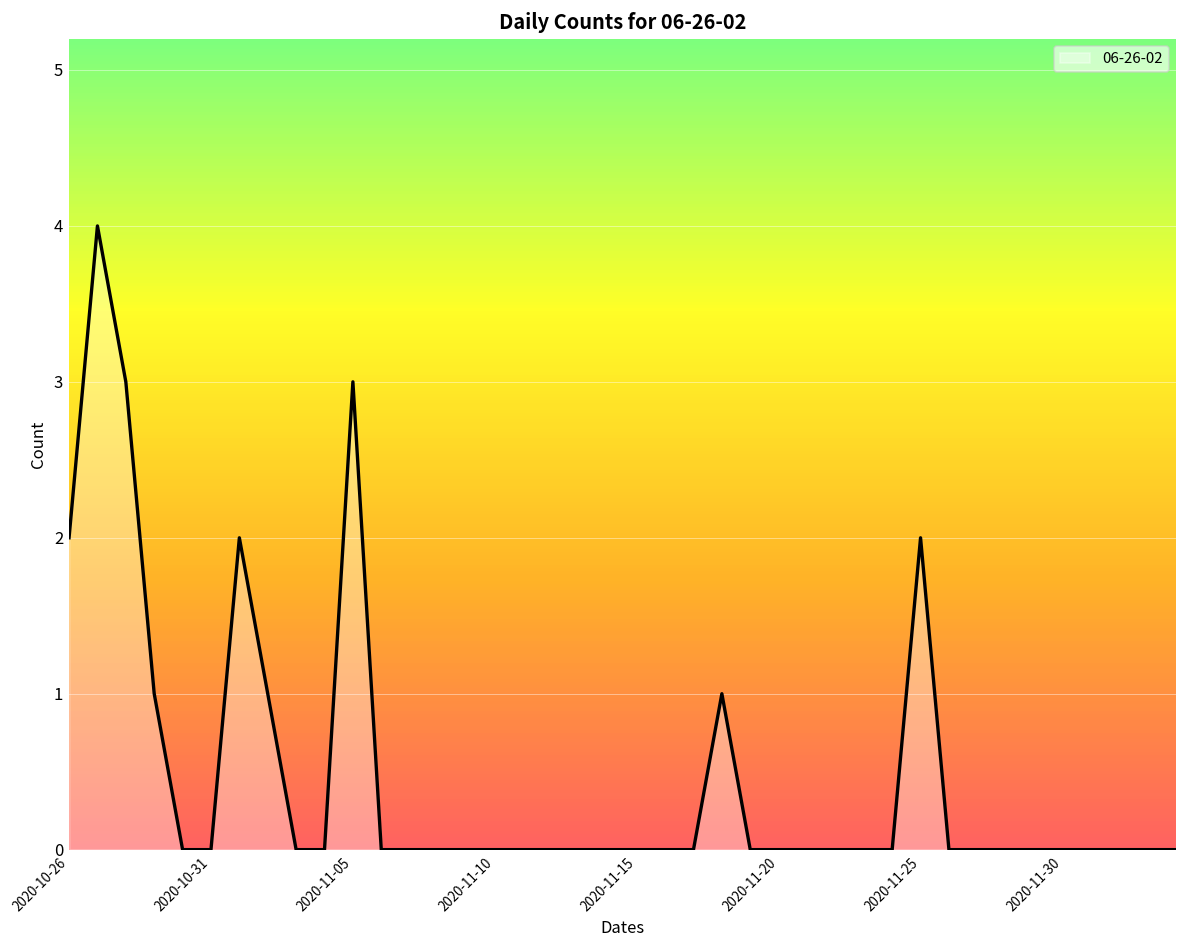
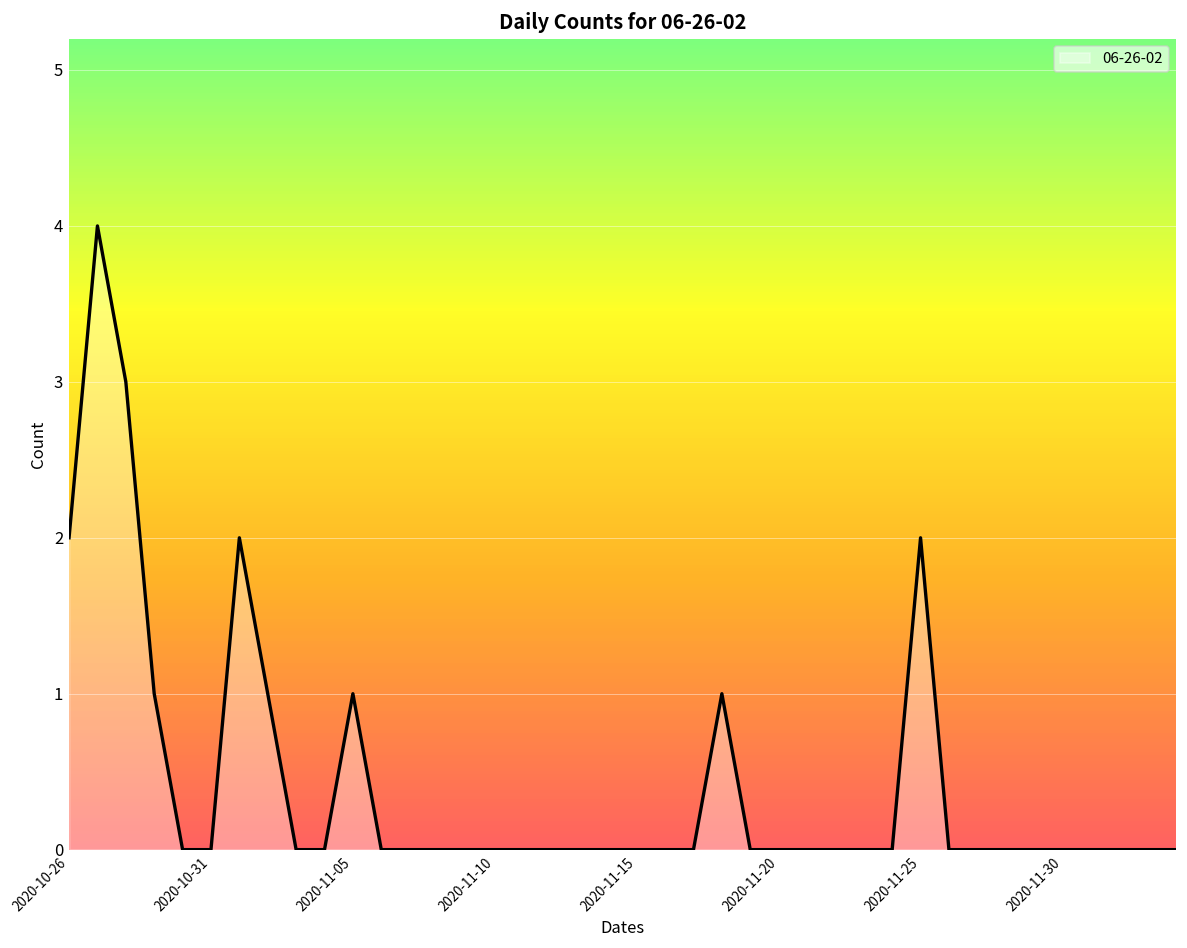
  {
    "2020-10-26": 2,
    "2020-10-31": 0,
-   "2020-11-05": 3,
+   "2020-11-05": 1,
    "2020-11-10": 0,
    "2020-11-15": 0,
    "2020-11-20": 0,
    "2020-11-25": 2,
    "2020-11-30": 0
  }
